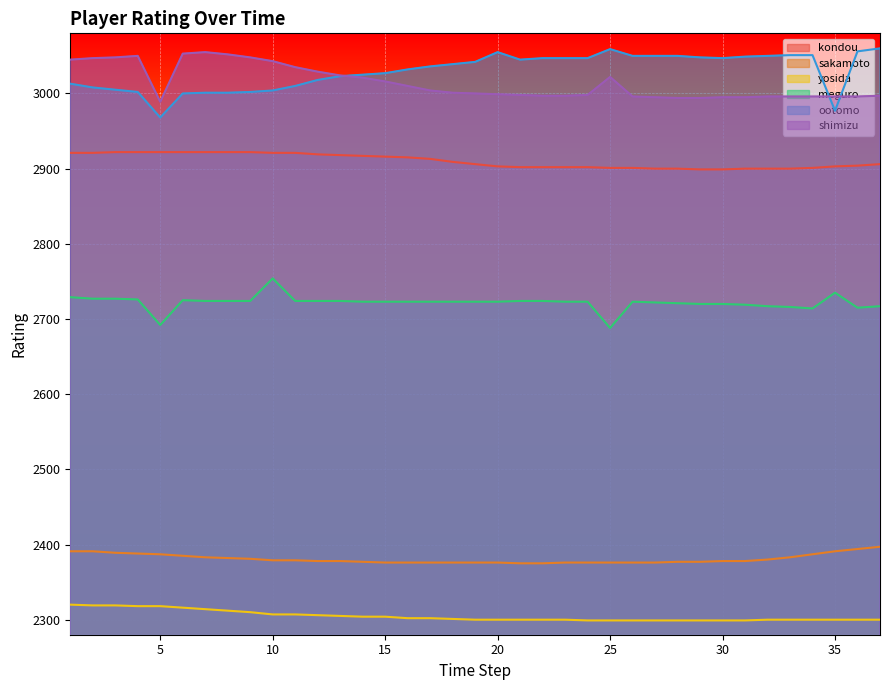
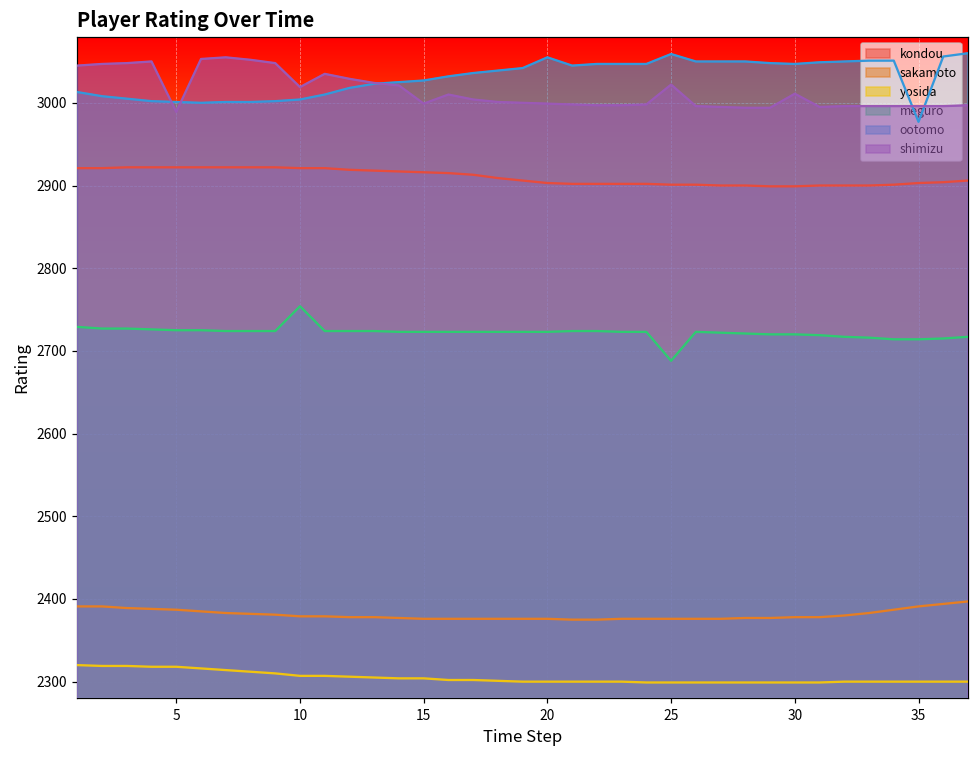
  {
    "meguro": {
-     "5": 2690,
+     "5": 2730,
      "10": 2750,
      "15": 2720,
      "20": 2720,
      "25": 2690,
      "30": 2720,
-     "35": 2740
+     "35": 2710
    },
    "ootomo": {
-     "5": 2970,
+     "5": 3000,
      "10": 3000,
      "15": 3030,
      "20": 3060,
      "25": 3060,
      "30": 3050
    },
    "shimizu": {
      "5": 2990,
-     "10": 3040,
-     "15": 3020,
+     "10": 3020,
+     "15": 3000,
      "20": 3000,
      "25": 3020,
-     "30": 3000
+     "30": 3010
    }
  }
